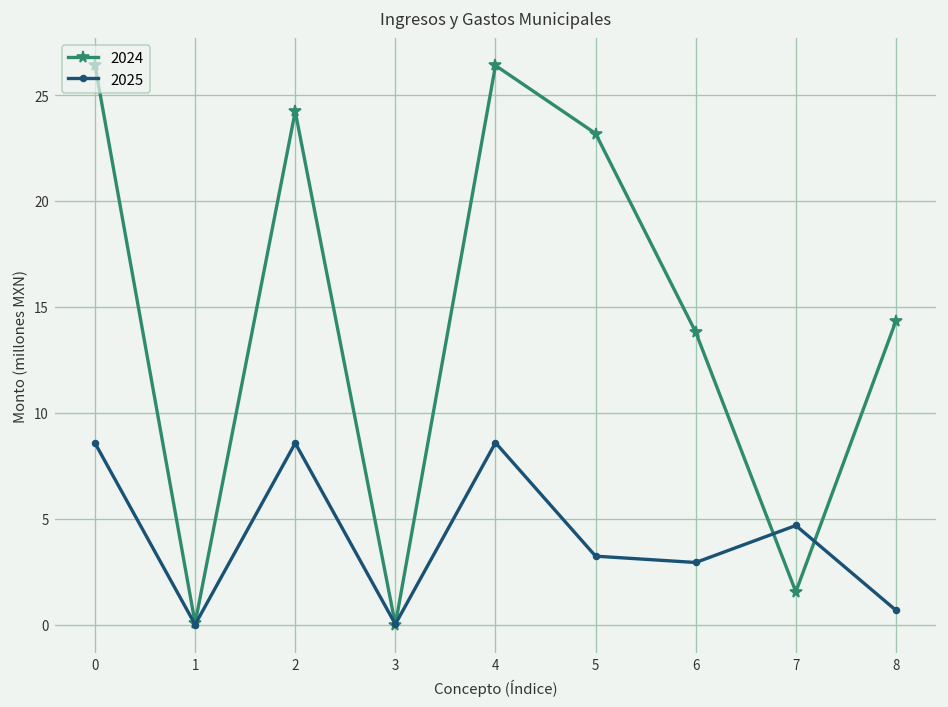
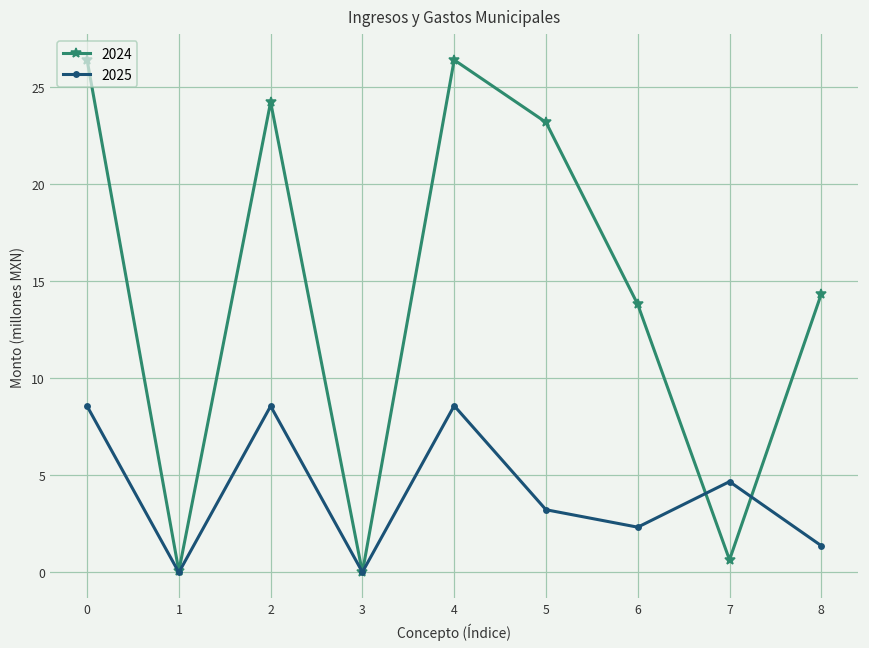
  {
    "2024": {
      "2": 24.2,
      "4": 26.4,
      "5": 23.2,
      "6": 13.8,
-     "7": 1.5,
+     "7": 0.6,
      "8": 14.3
    },
    "2025": {
      "0": 8.6,
      "2": 8.6,
      "4": 8.6,
      "5": 3.2,
-     "6": 2.9,
+     "6": 2.3,
      "7": 4.7,
-     "8": 0.7
+     "8": 1.4
    }
  }
